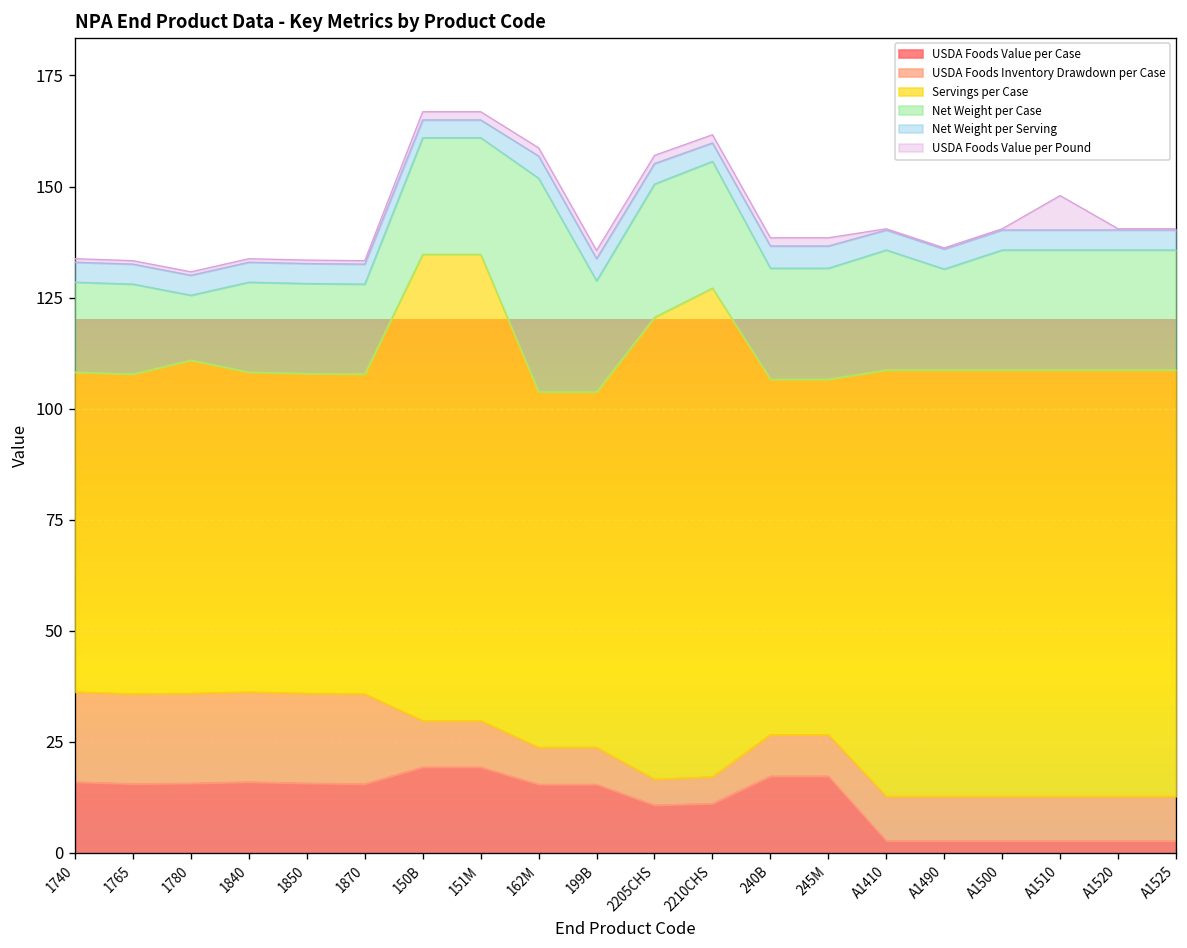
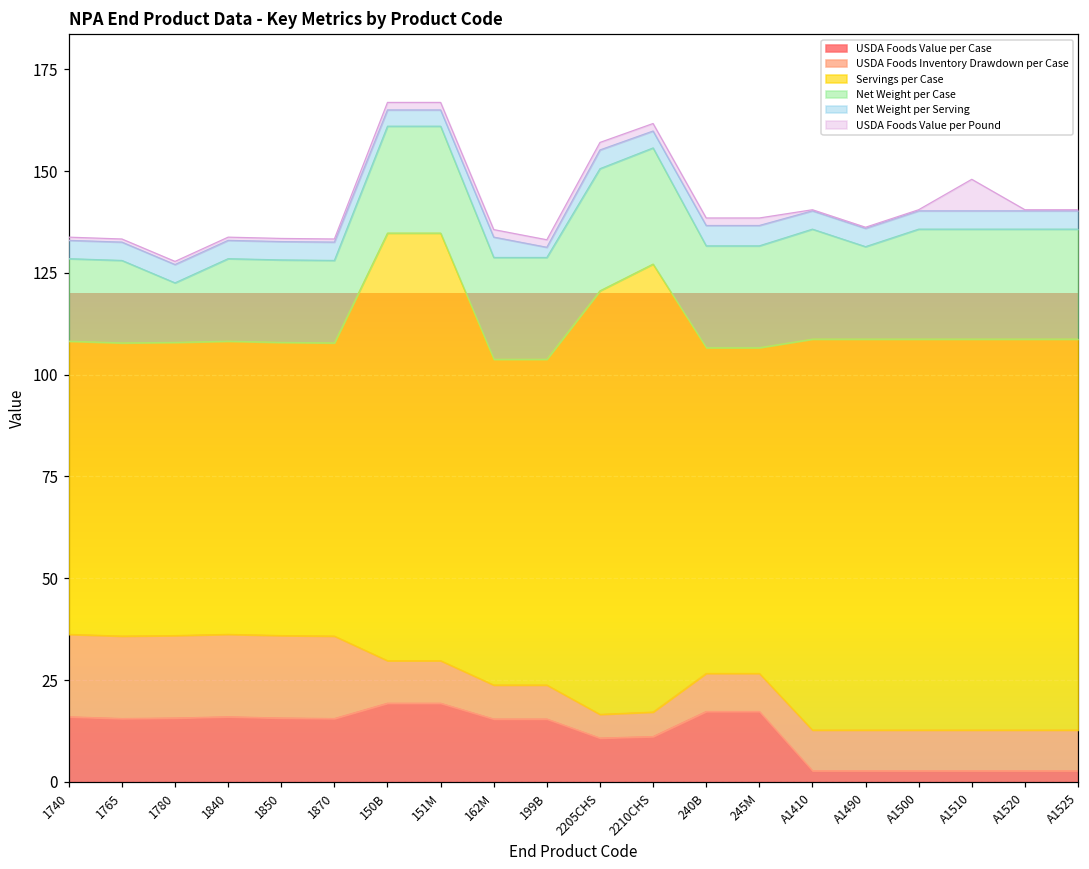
  {
    "Servings per Case": {
      "1740": 72,
      "1765": 72,
-     "1780": 75,
+     "1780": 72,
      "1840": 72,
      "1850": 72,
      "1870": 72,
      "150B": 105,
      "151M": 105,
      "162M": 80,
      "199B": 80,
      "2205CHS": 104,
      "2210CHS": 110,
      "240B": 80,
      "245M": 80,
      "A1410": 96,
      "A1490": 96,
      "A1500": 96,
      "A1510": 96,
      "A1520": 96,
      "A1525": 96
    },
    "Net Weight per Case": {
      "1740": 20,
      "1765": 20,
      "1780": 15,
      "1840": 20,
      "1850": 20,
      "1870": 20,
      "150B": 26,
      "151M": 26,
-     "162M": 48,
+     "162M": 25,
      "199B": 25,
      "2205CHS": 30,
      "2210CHS": 29,
      "240B": 25,
      "245M": 25,
      "A1410": 27,
      "A1490": 23,
      "A1500": 27,
      "A1510": 27,
      "A1520": 27,
      "A1525": 27
    },
    "Net Weight per Serving": {
      "1740": 5,
      "1765": 5,
      "1780": 5,
      "1840": 5,
      "1850": 5,
      "1870": 5,
      "150B": 4,
      "151M": 4,
      "162M": 5,
-     "199B": 5,
+     "199B": 3,
      "2205CHS": 5,
      "2210CHS": 4,
      "240B": 5,
      "245M": 5,
      "A1510": 5
    },
    "USDA Foods Value per Pound": {
      "1740": 1,
      "1765": 1,
      "1780": 1,
      "1840": 1,
      "1850": 1,
      "1870": 1,
      "150B": 2,
      "151M": 2,
      "162M": 2,
      "199B": 2,
      "2205CHS": 2,
      "2210CHS": 2,
      "240B": 2,
      "245M": 2,
      "A1510": 8
    }
  }
